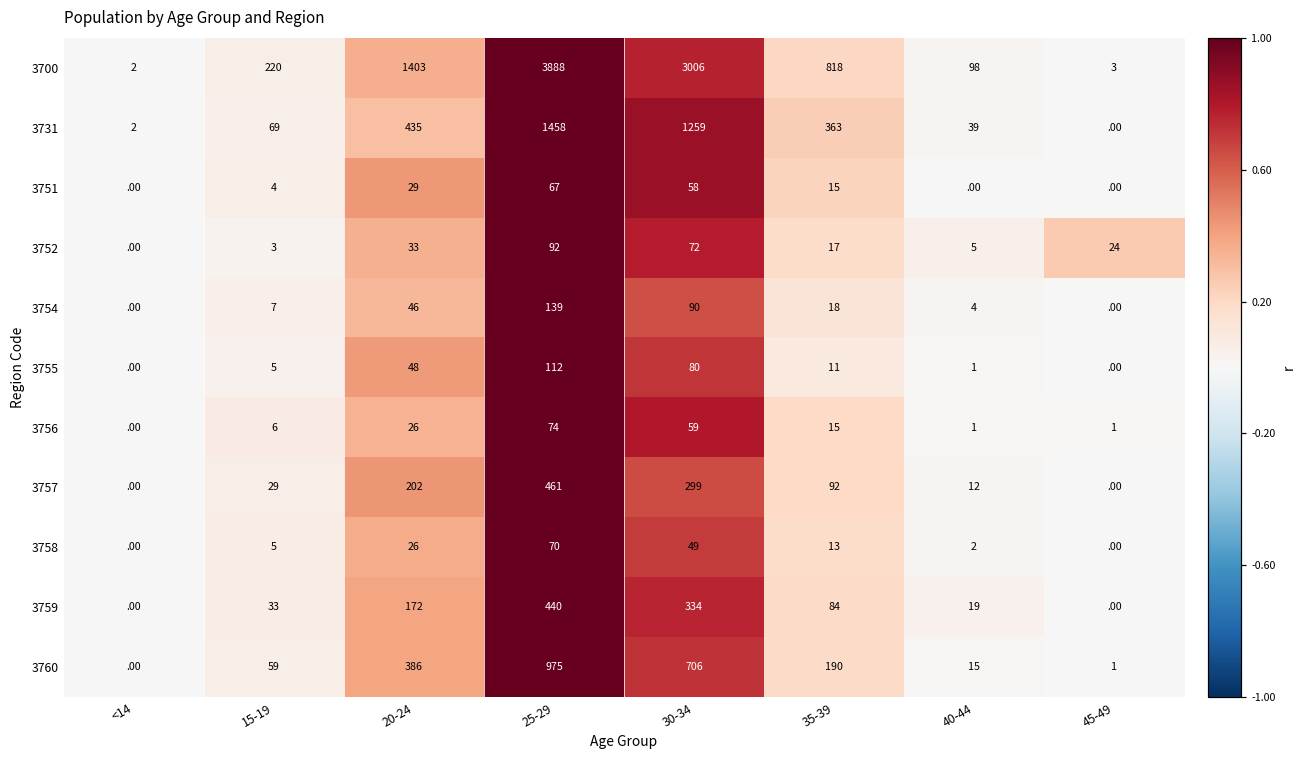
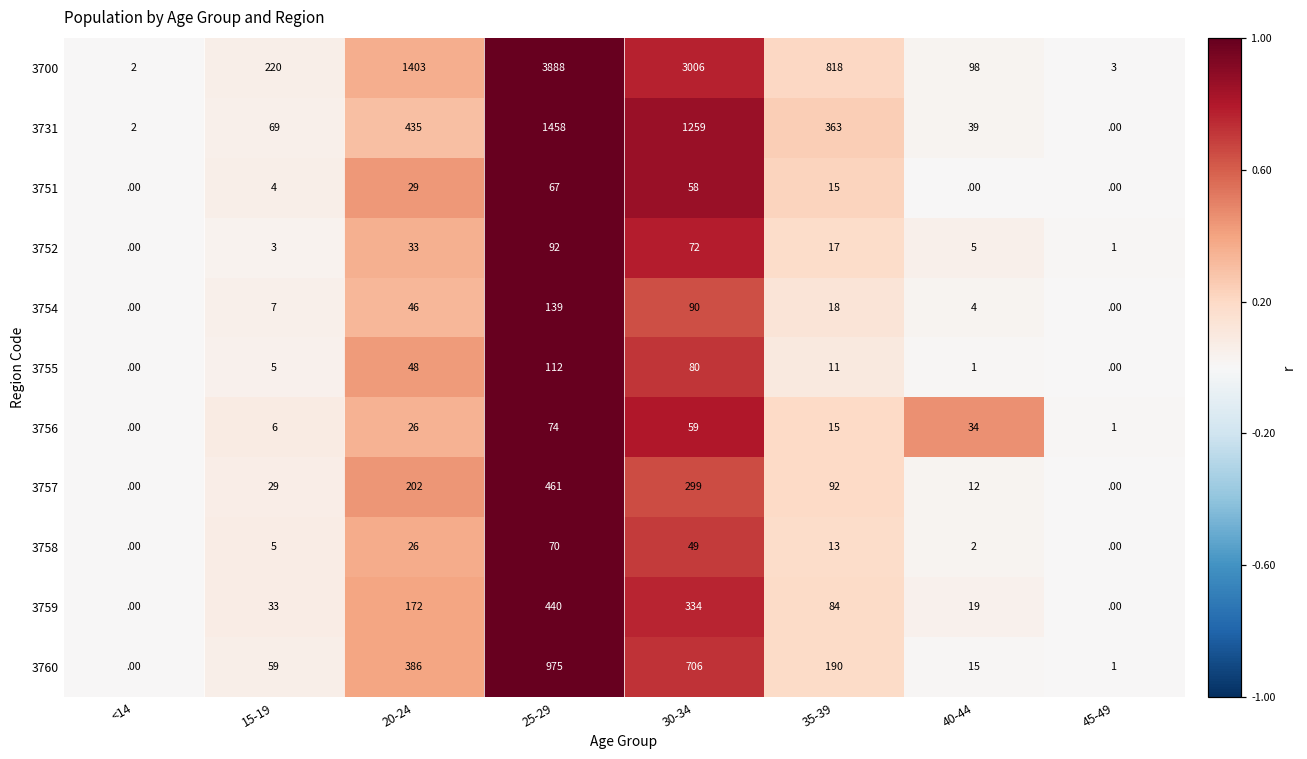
  {
    "3700": {
      "<14": "2",
      "15-19": "220",
      "20-24": "1403",
      "25-29": "3888",
      "30-34": "3006",
      "35-39": "818",
      "40-44": "98",
      "45-49": "3"
    },
    "3731": {
      "<14": "2",
      "15-19": "69",
      "20-24": "435",
      "25-29": "1458",
      "30-34": "1259",
      "35-39": "363",
      "40-44": "39",
      "45-49": "00"
    },
    "3751": {
      "<14": "00",
      "15-19": "4",
      "20-24": "29",
      "25-29": "67",
      "30-34": "58",
      "35-39": "15",
      "40-44": "00",
      "45-49": "00"
    },
    "3752": {
      "<14": "00",
      "15-19": "3",
      "20-24": "33",
      "25-29": "92",
      "30-34": "72",
      "35-39": "17",
      "40-44": "5",
-     "45-49": "24"
+     "45-49": "1"
    },
    "3754": {
      "<14": "00",
      "15-19": "7",
      "20-24": "46",
      "25-29": "139",
      "30-34": "90",
      "35-39": "18",
      "40-44": "4",
      "45-49": "00"
    },
    "3755": {
      "<14": "00",
      "15-19": "5",
      "20-24": "48",
      "25-29": "112",
      "30-34": "80",
      "35-39": "11",
      "40-44": "1",
      "45-49": "00"
    },
    "3756": {
      "<14": "00",
      "15-19": "6",
      "20-24": "26",
      "25-29": "74",
      "30-34": "59",
      "35-39": "15",
-     "40-44": "1",
+     "40-44": "34",
      "45-49": "1"
    },
    "3757": {
      "<14": "00",
      "15-19": "29",
      "20-24": "202",
      "25-29": "461",
      "30-34": "299",
      "35-39": "92",
      "40-44": "12",
      "45-49": "00"
    },
    "3758": {
      "<14": "00",
      "15-19": "5",
      "20-24": "26",
      "25-29": "70",
      "30-34": "49",
      "35-39": "13",
      "40-44": "2",
      "45-49": "00"
    },
    "3759": {
      "<14": "00",
      "15-19": "33",
      "20-24": "172",
      "25-29": "440",
      "30-34": "334",
      "35-39": "84",
      "40-44": "19",
      "45-49": "00"
    },
    "3760": {
      "<14": "00",
      "15-19": "59",
      "20-24": "386",
      "25-29": "975",
      "30-34": "706",
      "35-39": "190",
      "40-44": "15",
      "45-49": "1"
    }
  }
